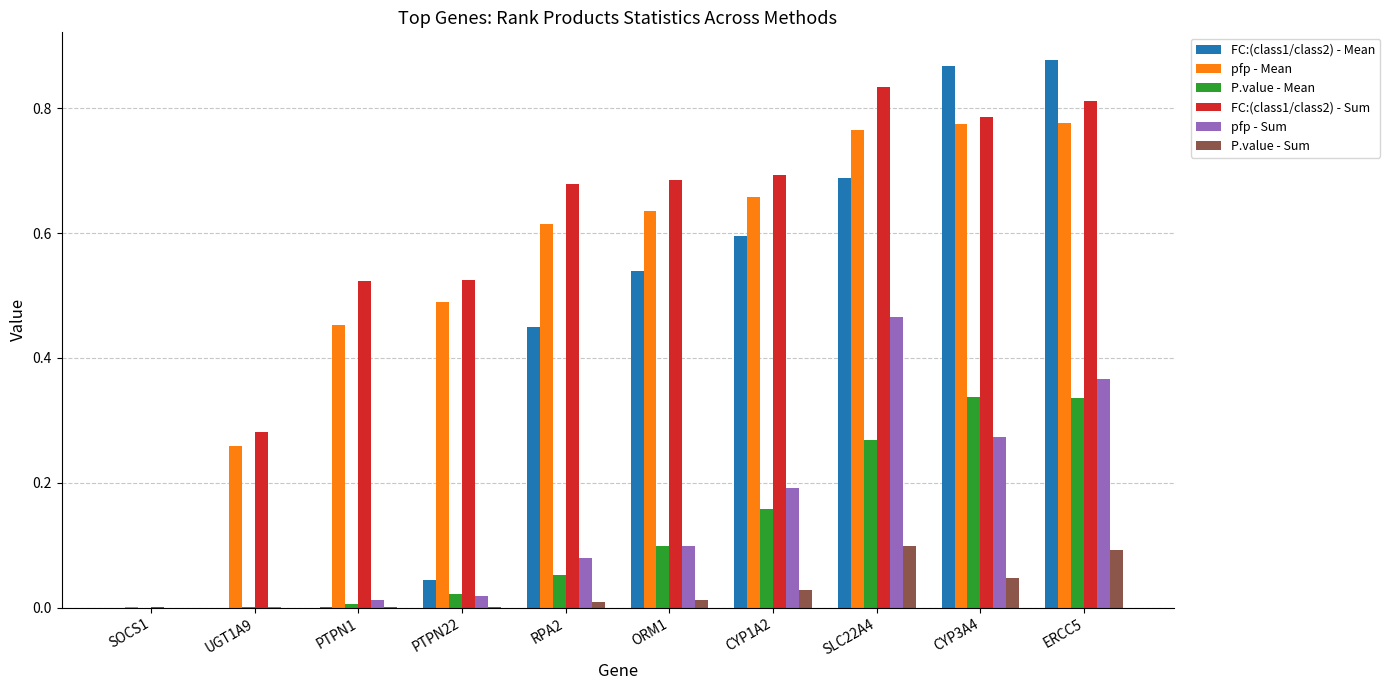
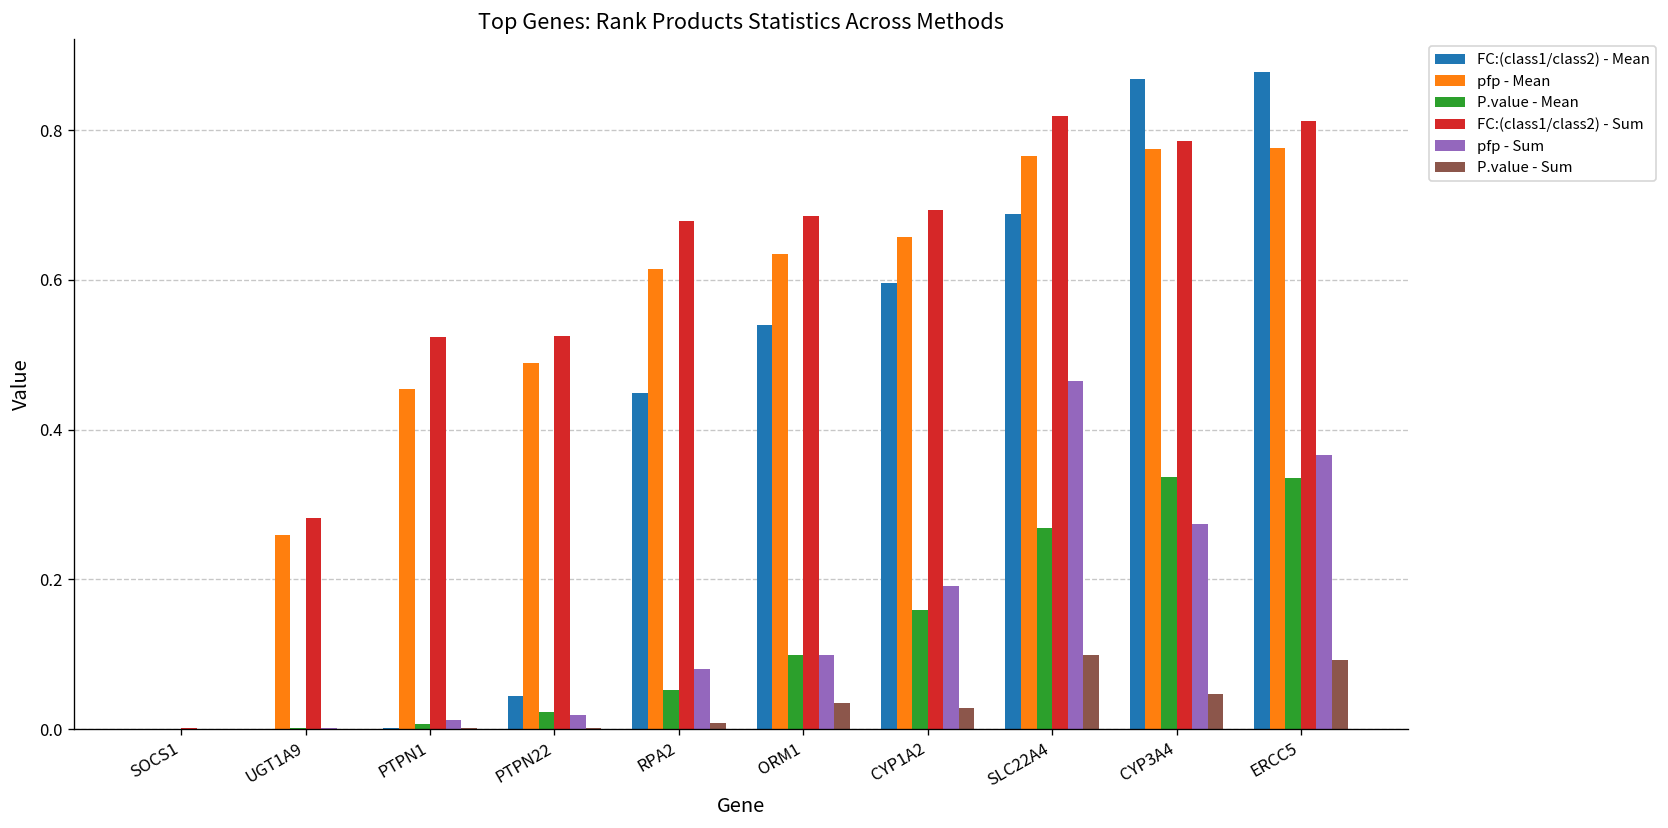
  {
    "FC:(class1/class2) - Mean": {
      "PTPN22": 0.04,
      "RPA2": 0.45,
      "ORM1": 0.54,
      "CYP1A2": 0.60,
      "SLC22A4": 0.69,
      "CYP3A4": 0.87,
      "ERCC5": 0.88
    },
    "pfp - Mean": {
      "UGT1A9": 0.26,
      "PTPN1": 0.45,
      "PTPN22": 0.49,
      "RPA2": 0.61,
      "ORM1": 0.64,
      "CYP1A2": 0.66,
      "SLC22A4": 0.77,
      "CYP3A4": 0.77,
      "ERCC5": 0.78
    },
    "P.value - Mean": {
      "PTPN1": 0.01,
      "PTPN22": 0.02,
      "RPA2": 0.05,
      "ORM1": 0.10,
      "CYP1A2": 0.16,
      "SLC22A4": 0.27,
      "CYP3A4": 0.34,
      "ERCC5": 0.34
    },
    "FC:(class1/class2) - Sum": {
      "UGT1A9": 0.28,
      "PTPN1": 0.52,
      "PTPN22": 0.53,
      "RPA2": 0.68,
      "ORM1": 0.68,
      "CYP1A2": 0.69,
-     "SLC22A4": 0.83,
+     "SLC22A4": 0.82,
      "CYP3A4": 0.79,
      "ERCC5": 0.81
    },
    "pfp - Sum": {
      "PTPN1": 0.01,
      "PTPN22": 0.02,
      "RPA2": 0.08,
      "ORM1": 0.10,
      "CYP1A2": 0.19,
      "SLC22A4": 0.47,
      "CYP3A4": 0.27,
      "ERCC5": 0.37
    },
    "P.value - Sum": {
      "RPA2": 0.01,
-     "ORM1": 0.01,
+     "ORM1": 0.04,
      "CYP1A2": 0.03,
      "SLC22A4": 0.10,
      "CYP3A4": 0.05,
      "ERCC5": 0.09
    }
  }
